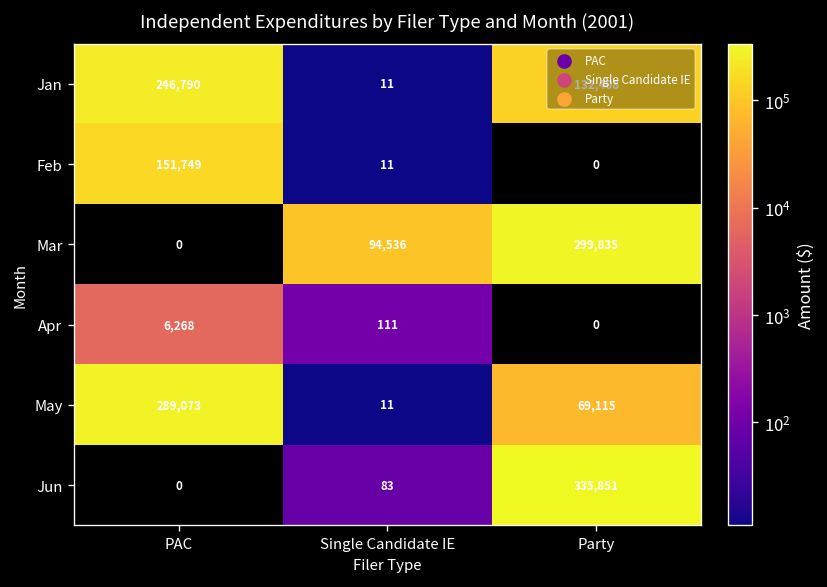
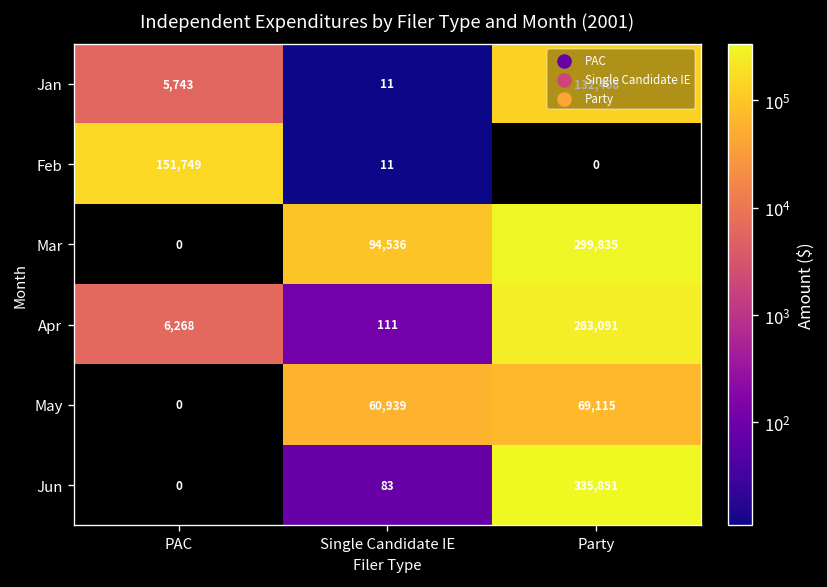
  {
    "Jan": {
-     "PAC": "246,790",
+     "PAC": "5,743",
      "Single Candidate IE": "11"
    },
    "Feb": {
      "PAC": "151,749",
      "Single Candidate IE": "11",
      "Party": "0"
    },
    "Mar": {
      "PAC": "0",
      "Single Candidate IE": "94,536",
      "Party": "299,835"
    },
    "Apr": {
      "PAC": "6,268",
      "Single Candidate IE": "111",
-     "Party": "0"
+     "Party": "263,091"
    },
    "May": {
-     "PAC": "289,073",
-     "Single Candidate IE": "11",
+     "PAC": "0",
+     "Single Candidate IE": "60,939",
      "Party": "69,115"
    },
    "Jun": {
      "PAC": "0",
      "Single Candidate IE": "83",
      "Party": "335,851"
    }
  }
